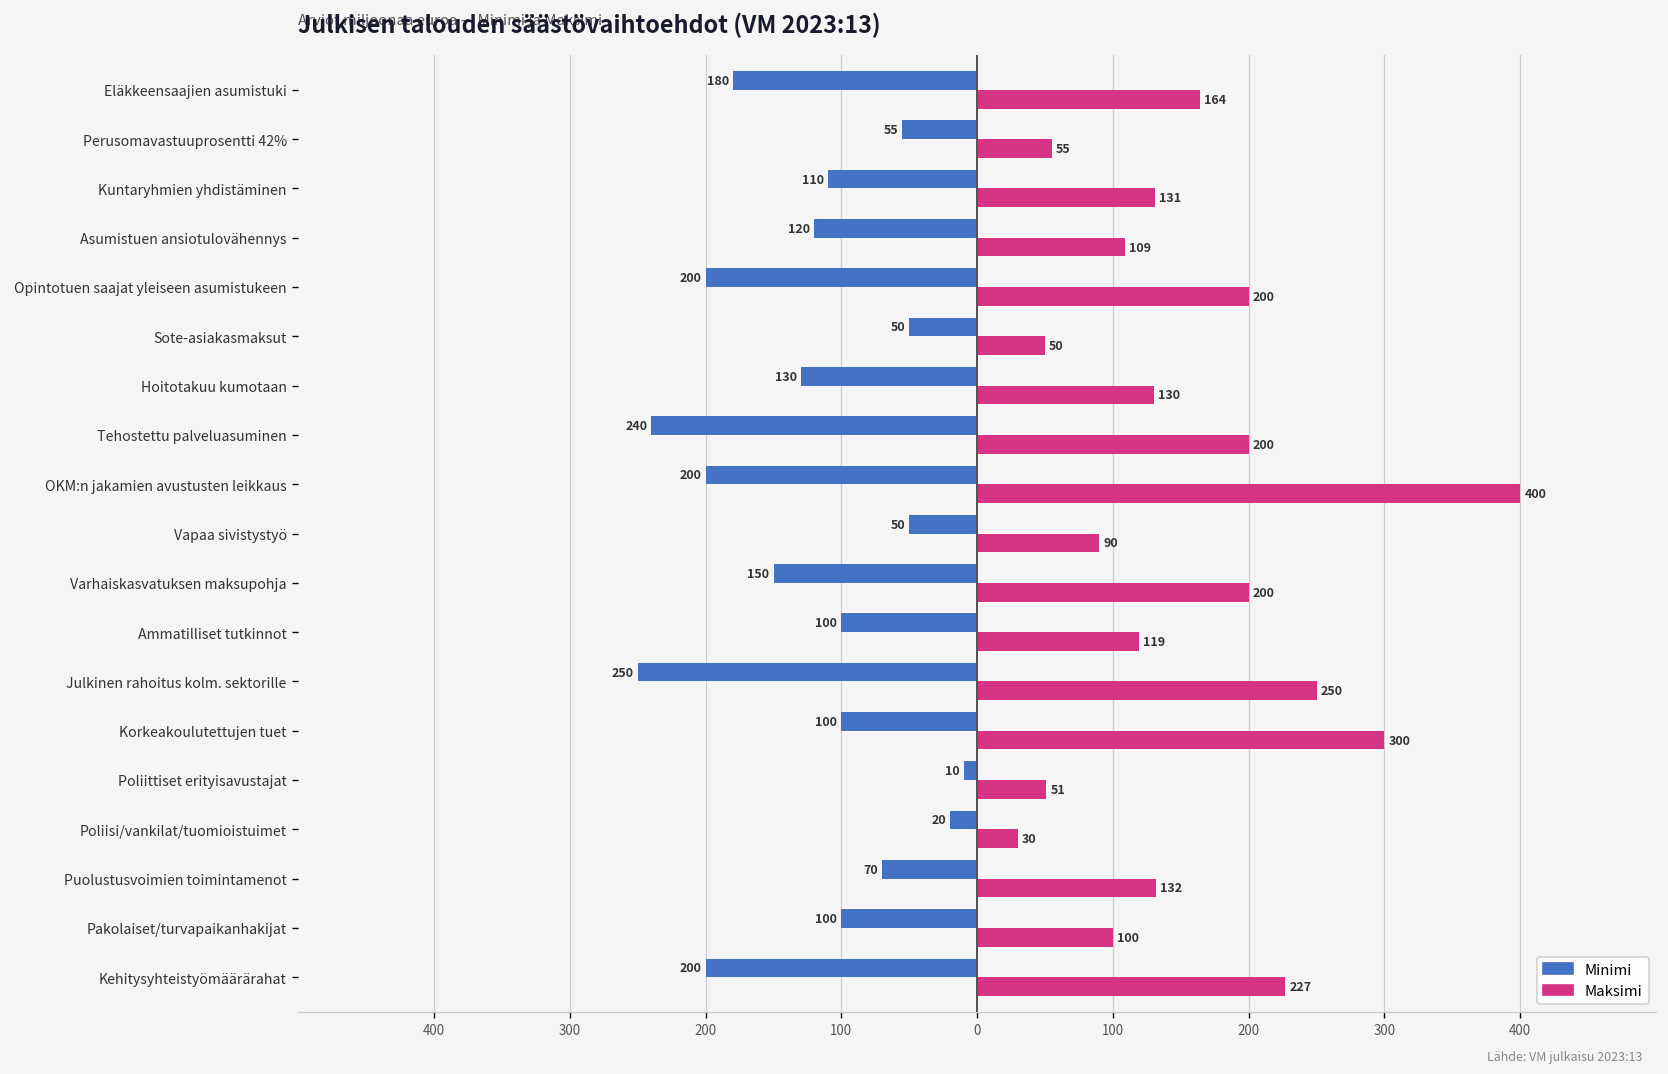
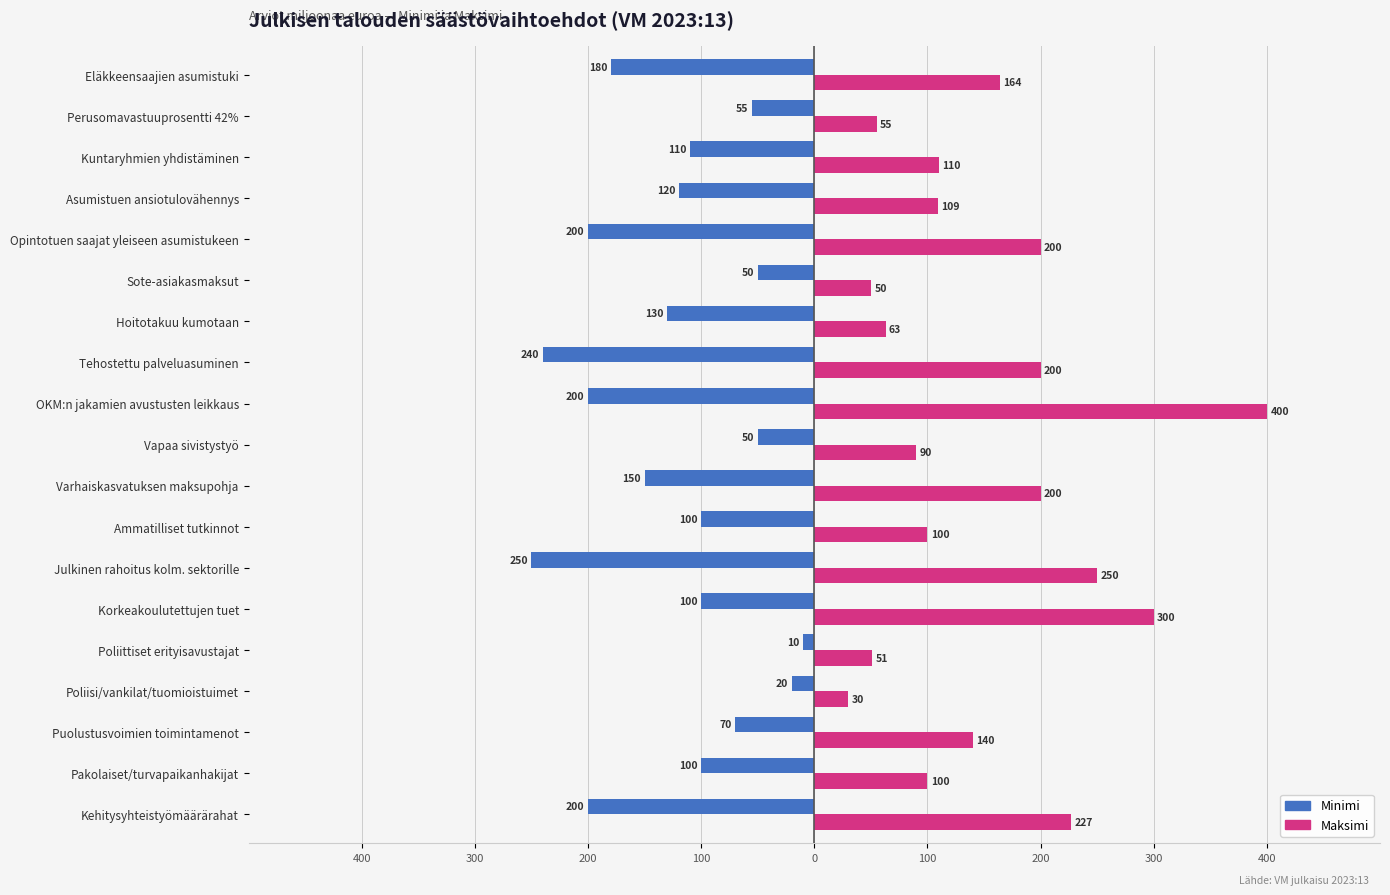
  {
    "Maksimi": {
      "Eläkkeensaajien asumistuki": 164,
      "Perusomavastuuprosentti 42%": 55,
-     "Kuntaryhmien yhdistäminen": 131,
+     "Kuntaryhmien yhdistäminen": 110,
      "Asumistuen ansiotulovähennys": 109,
      "Opintotuen saajat yleiseen asumistukeen": 200,
      "Sote-asiakasmaksut": 50,
-     "Hoitotakuu kumotaan": 130,
+     "Hoitotakuu kumotaan": 63,
      "Tehostettu palveluasuminen": 200,
      "OKM:n jakamien avustusten leikkaus": 400,
      "Vapaa sivistystyö": 90,
      "Varhaiskasvatuksen maksupohjа": 200,
-     "Ammatilliset tutkinnot": 119,
+     "Ammatilliset tutkinnot": 100,
      "Julkinen rahoitus kolm. sektorille": 250,
      "Korkeakoulutettujen tuet": 300,
      "Poliittiset erityisavustajat": 51,
      "Poliisi/vankilat/tuomioistuimet": 30,
-     "Puolustusvoimien toimintamenot": 132,
+     "Puolustusvoimien toimintamenot": 140,
      "Pakolaiset/turvapaikanhakijat": 100,
      "Kehitysyhteistyömäärärahat": 227
    }
  }
